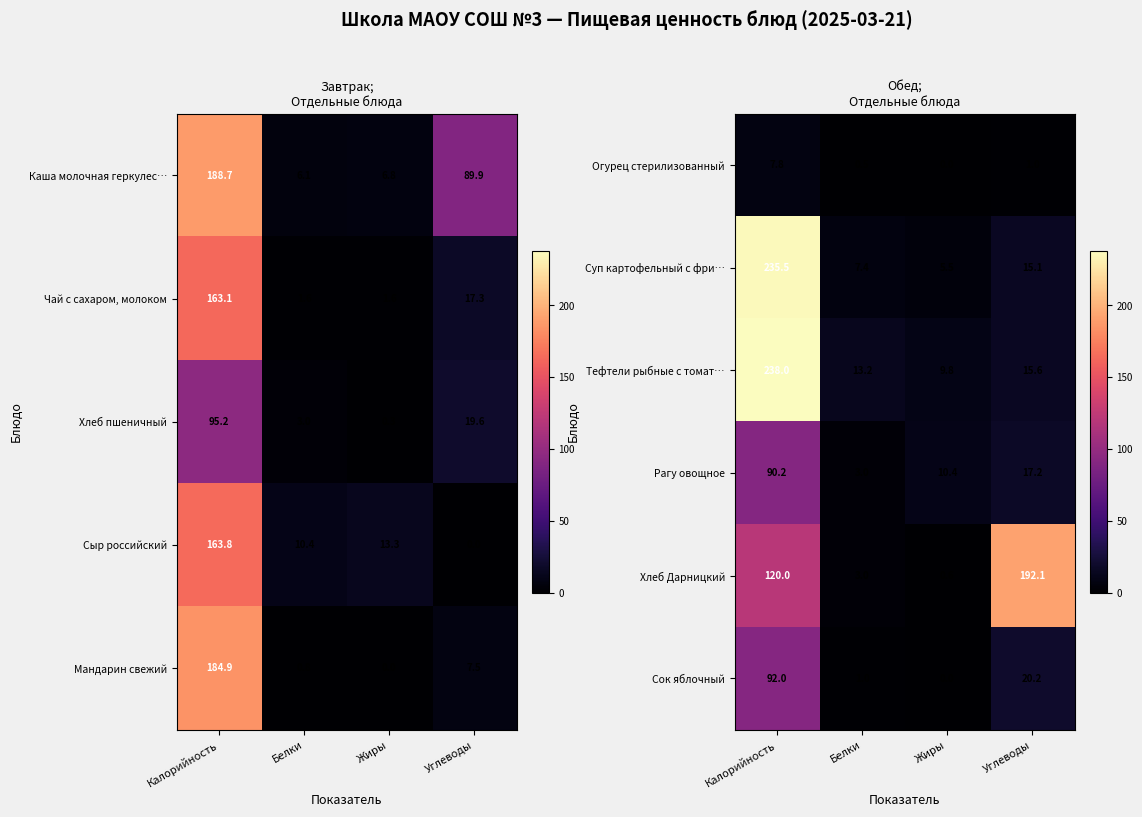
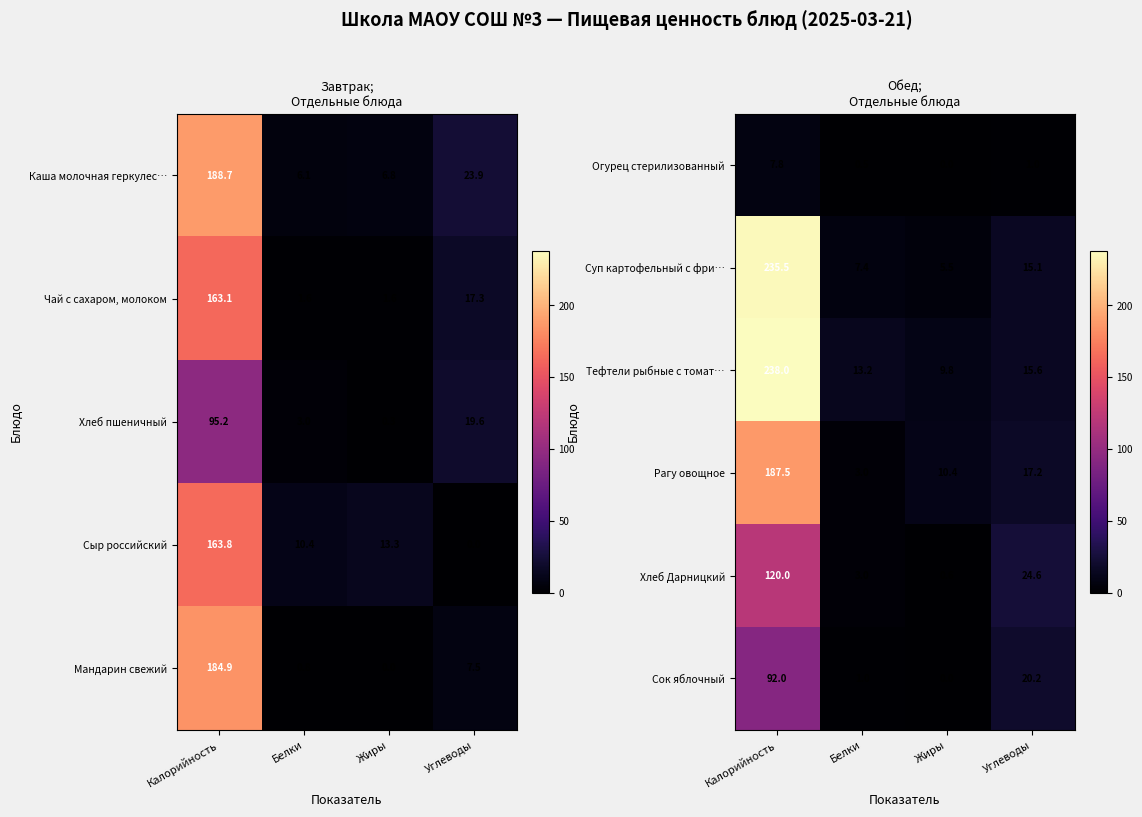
  {
    "Завтрак; Отдельные блюда": {
      "Каша молочная геркулес…": {
        "Калорийность": 188.7,
-       "Углеводы": 89.9
+       "Углеводы": 23.9
      },
      "Чай с сахаром, молоком": {
        "Калорийность": 163.1
      },
      "Хлеб пшеничный": {
        "Калорийность": 95.2
      },
      "Сыр российский": {
        "Калорийность": 163.8
      },
      "Мандарин свежий": {
        "Калорийность": 184.9
      }
    },
    "Обед; Отдельные блюда": {
      "Суп картофельный с фри…": {
        "Калорийность": 235.5
      },
      "Тефтели рыбные с томат…": {
        "Калорийность": 238.0
      },
      "Рагу овощное": {
-       "Калорийность": 90.2
+       "Калорийность": 187.5
      },
      "Хлеб Дарницкий": {
        "Калорийность": 120.0,
-       "Углеводы": 192.1
+       "Углеводы": 24.6
      },
      "Сок яблочный": {
        "Калорийность": 92.0
      }
    }
  }
